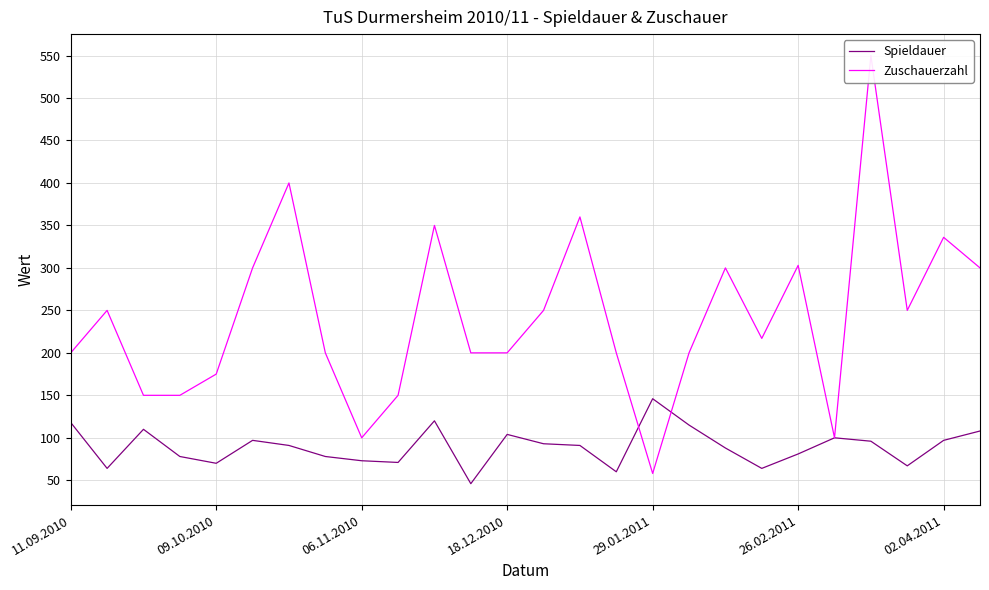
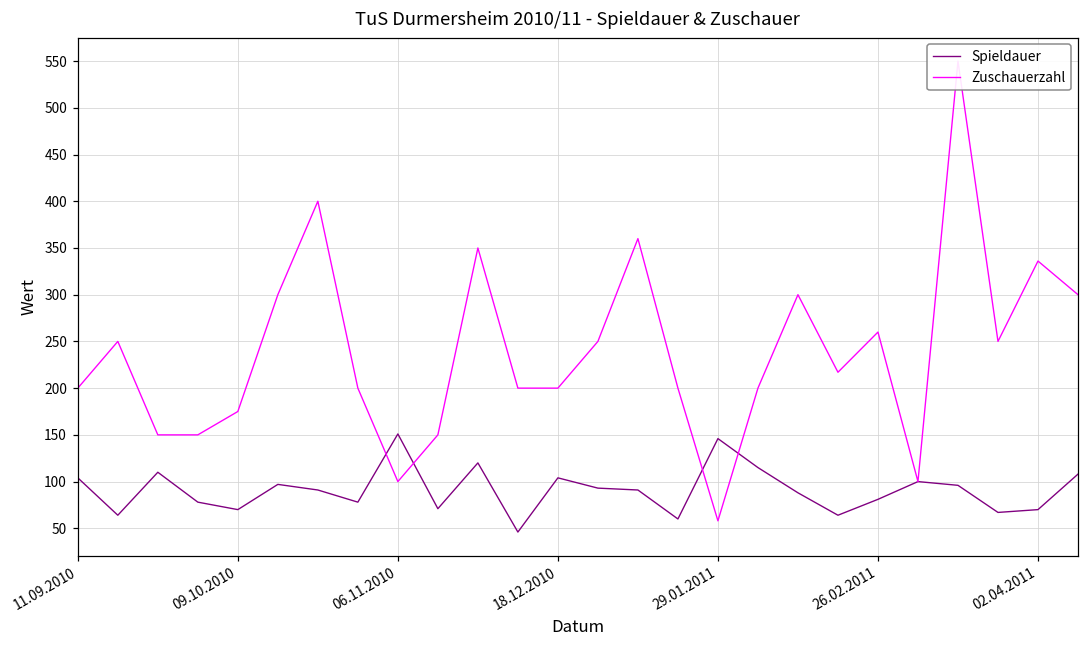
  {
    "Spieldauer": {
-     "11.09.2010": 120,
+     "11.09.2010": 100,
      "09.10.2010": 70,
-     "06.11.2010": 70,
+     "06.11.2010": 150,
      "18.12.2010": 100,
      "29.01.2011": 150,
      "26.02.2011": 80,
-     "02.04.2011": 100
+     "02.04.2011": 70
    },
    "Zuschauerzahl": {
      "11.09.2010": 200,
      "09.10.2010": 180,
      "06.11.2010": 100,
      "18.12.2010": 200,
      "29.01.2011": 60,
-     "26.02.2011": 300,
+     "26.02.2011": 260,
      "02.04.2011": 340
    }
  }
